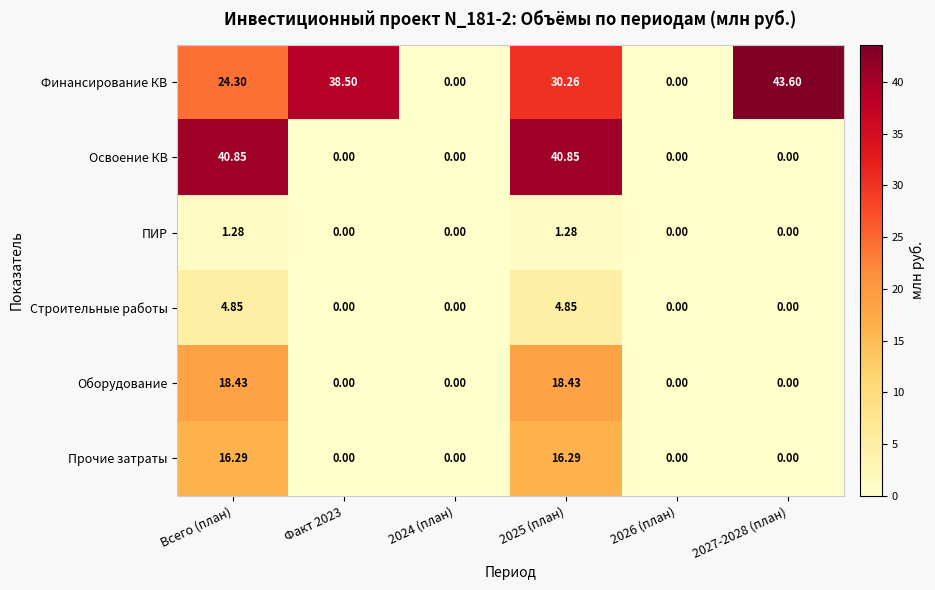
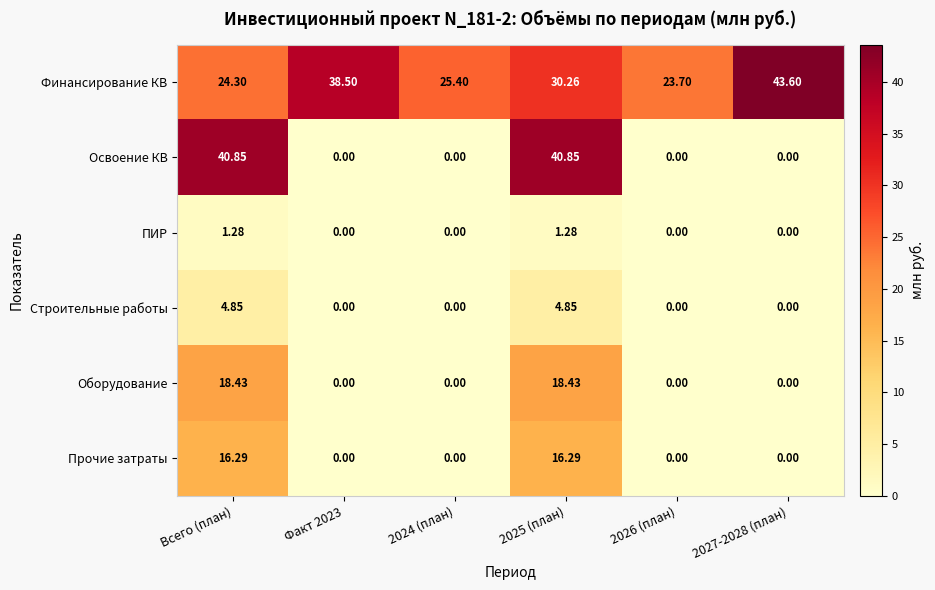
  {
    "Финансирование КВ": {
      "Всего (план)": 24.30,
      "Факт 2023": 38.50,
-     "2024 (план)": 0.00,
+     "2024 (план)": 25.40,
      "2025 (план)": 30.26,
-     "2026 (план)": 0.00,
+     "2026 (план)": 23.70,
      "2027-2028 (план)": 43.60
    },
    "Освоение КВ": {
      "Всего (план)": 40.85,
      "Факт 2023": 0.00,
      "2024 (план)": 0.00,
      "2025 (план)": 40.85,
      "2026 (план)": 0.00,
      "2027-2028 (план)": 0.00
    },
    "ПИР": {
      "Всего (план)": 1.28,
      "Факт 2023": 0.00,
      "2024 (план)": 0.00,
      "2025 (план)": 1.28,
      "2026 (план)": 0.00,
      "2027-2028 (план)": 0.00
    },
    "Строительные работы": {
      "Всего (план)": 4.85,
      "Факт 2023": 0.00,
      "2024 (план)": 0.00,
      "2025 (план)": 4.85,
      "2026 (план)": 0.00,
      "2027-2028 (план)": 0.00
    },
    "Оборудование": {
      "Всего (план)": 18.43,
      "Факт 2023": 0.00,
      "2024 (план)": 0.00,
      "2025 (план)": 18.43,
      "2026 (план)": 0.00,
      "2027-2028 (план)": 0.00
    },
    "Прочие затраты": {
      "Всего (план)": 16.29,
      "Факт 2023": 0.00,
      "2024 (план)": 0.00,
      "2025 (план)": 16.29,
      "2026 (план)": 0.00,
      "2027-2028 (план)": 0.00
    }
  }
